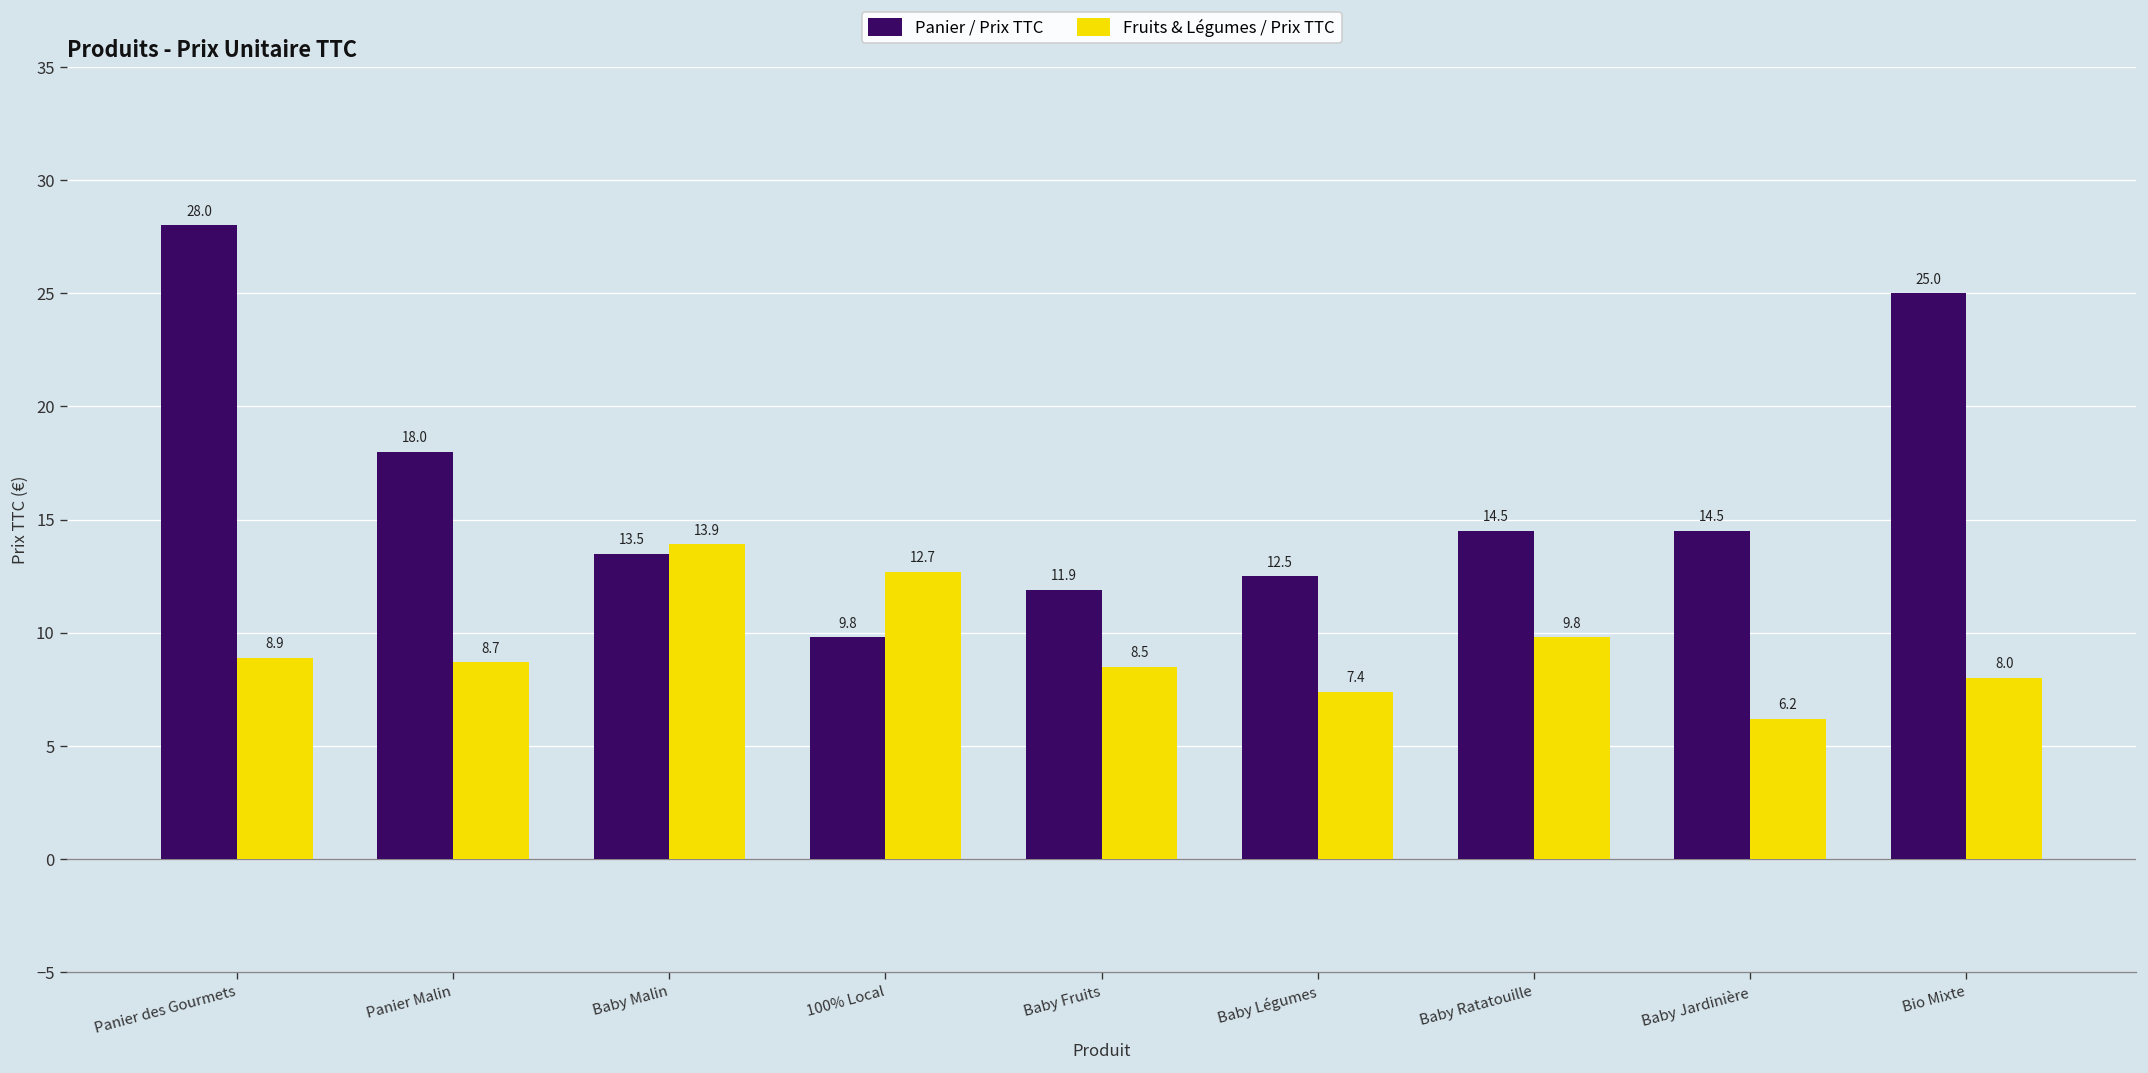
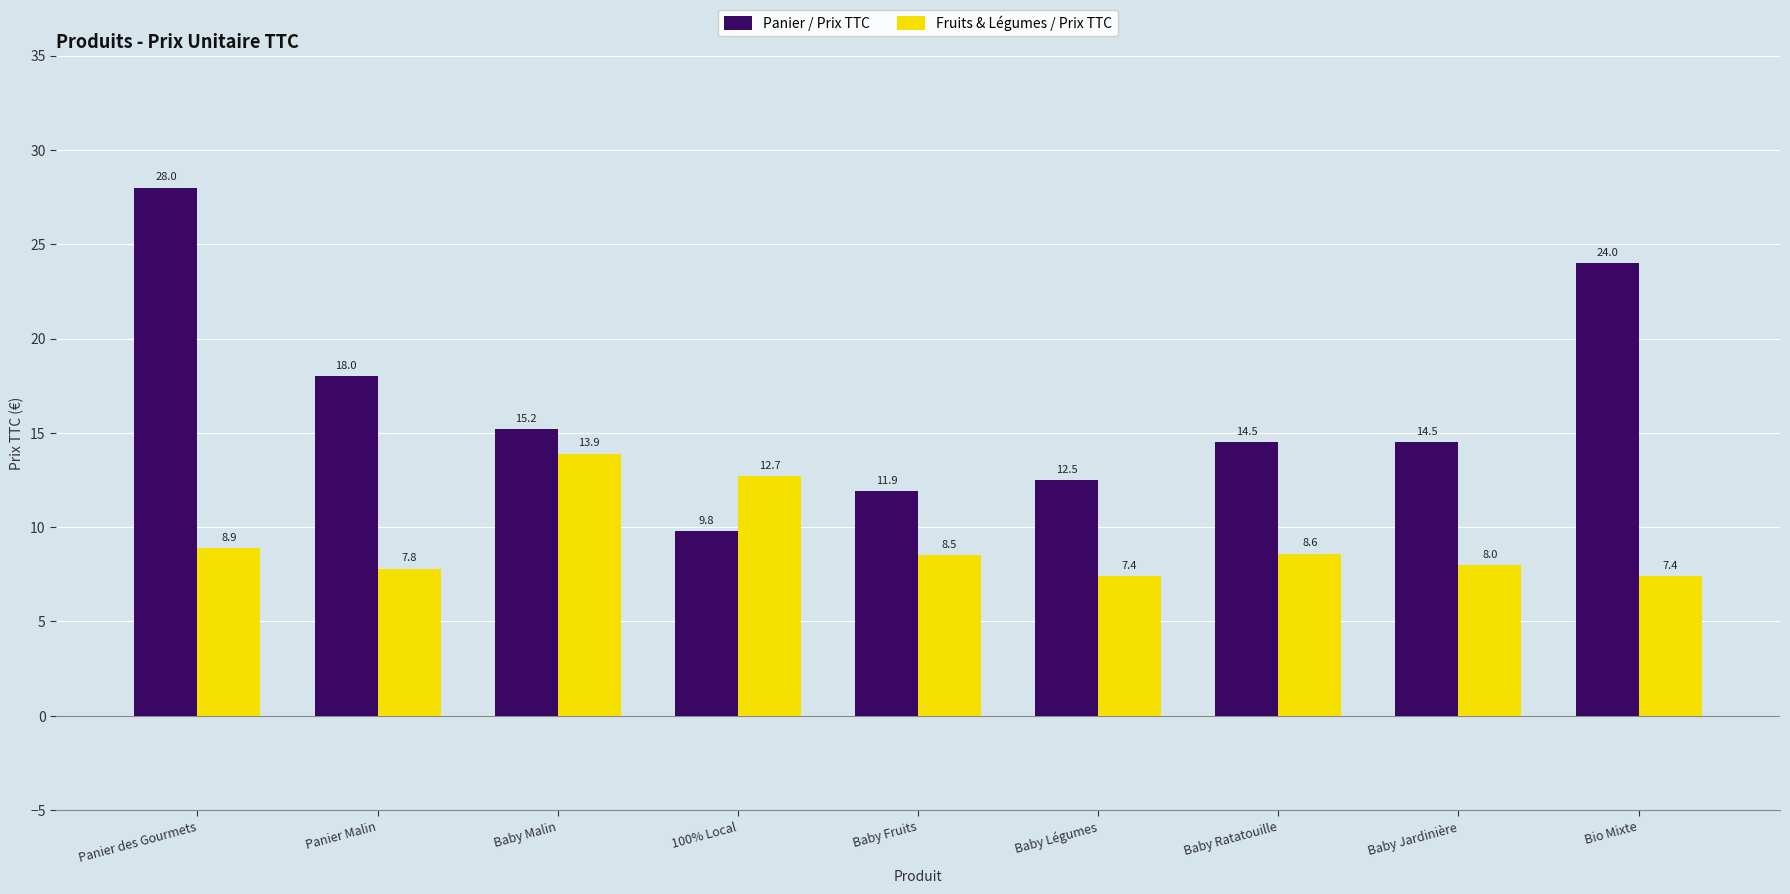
  {
    "Panier / Prix TTC": {
      "Panier des Gourmets": 28.0,
      "Panier Malin": 18.0,
-     "Baby Malin": 13.5,
+     "Baby Malin": 15.2,
      "100% Local": 9.8,
      "Baby Fruits": 11.9,
      "Baby Légumes": 12.5,
      "Baby Ratatouille": 14.5,
      "Baby Jardinière": 14.5,
-     "Bio Mixte": 25.0
+     "Bio Mixte": 24.0
    },
    "Fruits & Légumes / Prix TTC": {
      "Panier des Gourmets": 8.9,
-     "Panier Malin": 8.7,
+     "Panier Malin": 7.8,
      "Baby Malin": 13.9,
      "100% Local": 12.7,
      "Baby Fruits": 8.5,
      "Baby Légumes": 7.4,
-     "Baby Ratatouille": 9.8,
-     "Baby Jardinière": 6.2,
-     "Bio Mixte": 8.0
+     "Baby Ratatouille": 8.6,
+     "Baby Jardinière": 8.0,
+     "Bio Mixte": 7.4
    }
  }
